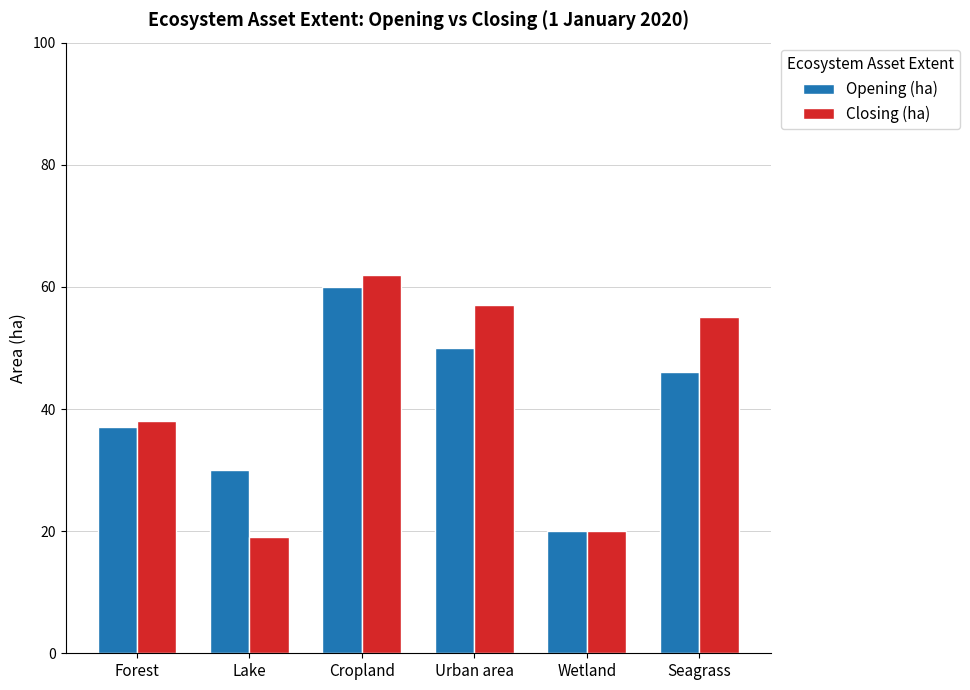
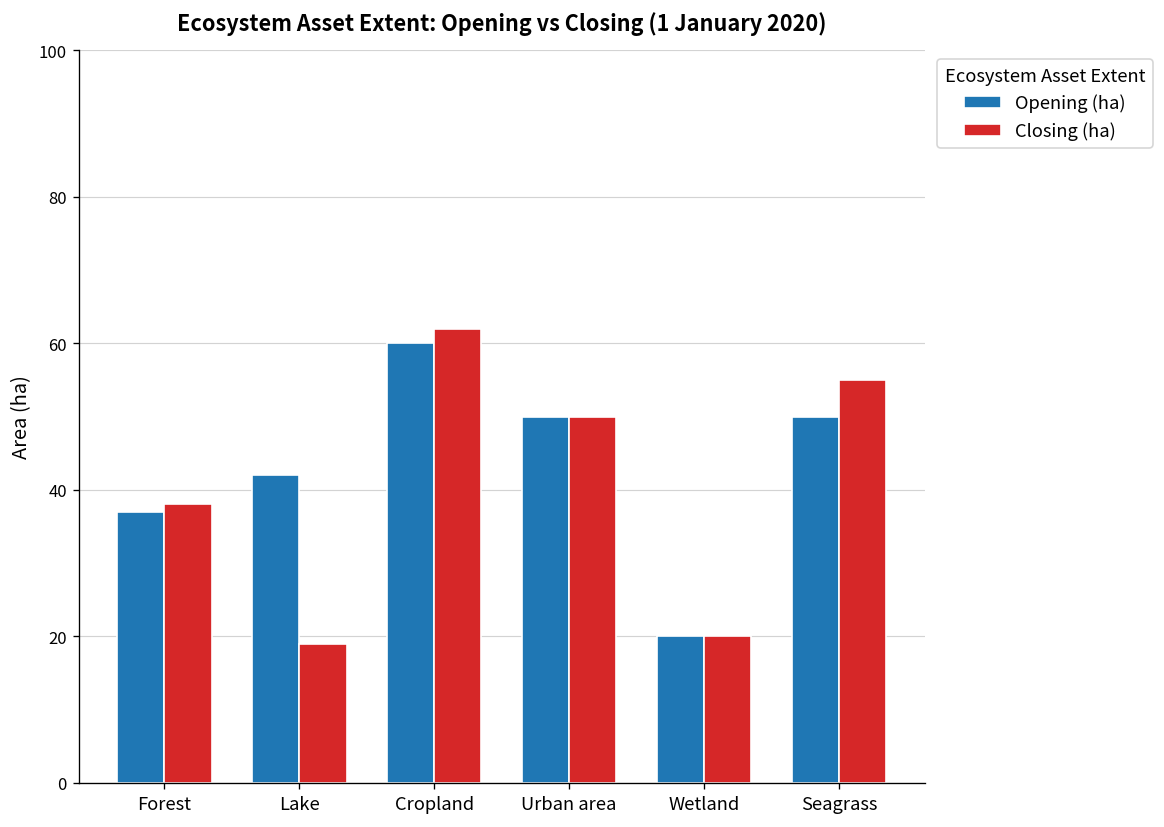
  {
    "Opening (ha)": {
      "Forest": 37,
-     "Lake": 30,
+     "Lake": 42,
      "Cropland": 60,
      "Urban area": 50,
      "Wetland": 20,
-     "Seagrass": 46
+     "Seagrass": 50
    },
    "Closing (ha)": {
      "Forest": 38,
      "Lake": 19,
      "Cropland": 62,
-     "Urban area": 57,
+     "Urban area": 50,
      "Wetland": 20,
      "Seagrass": 55
    }
  }
